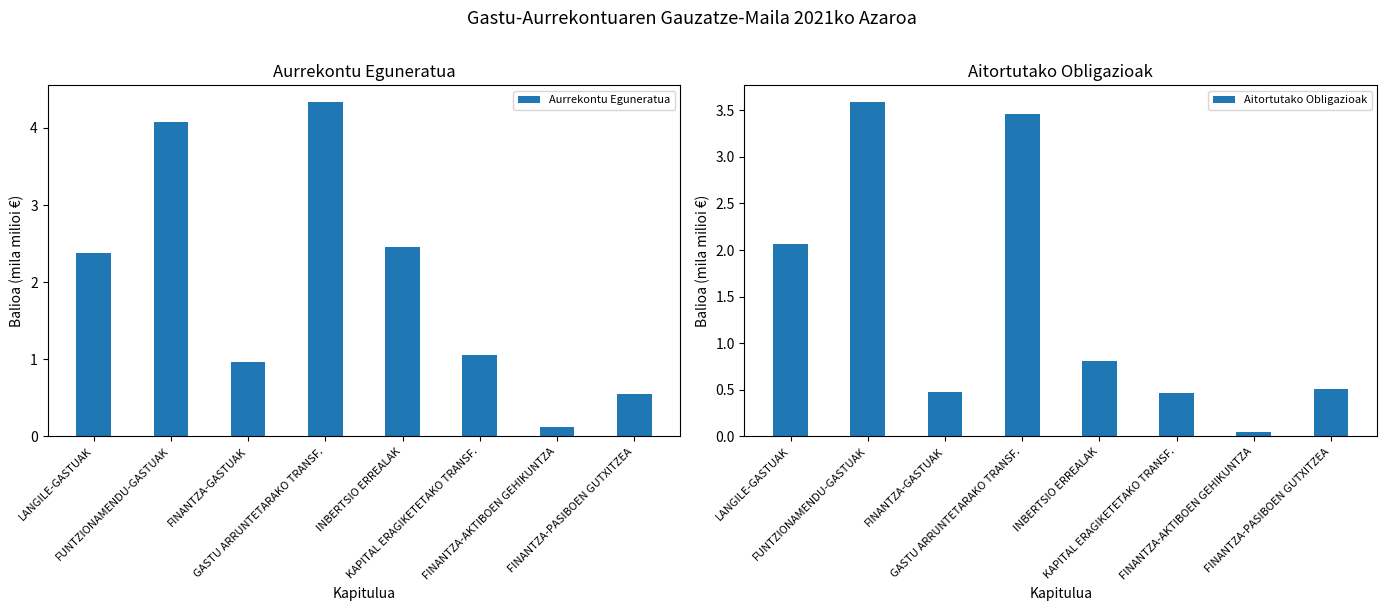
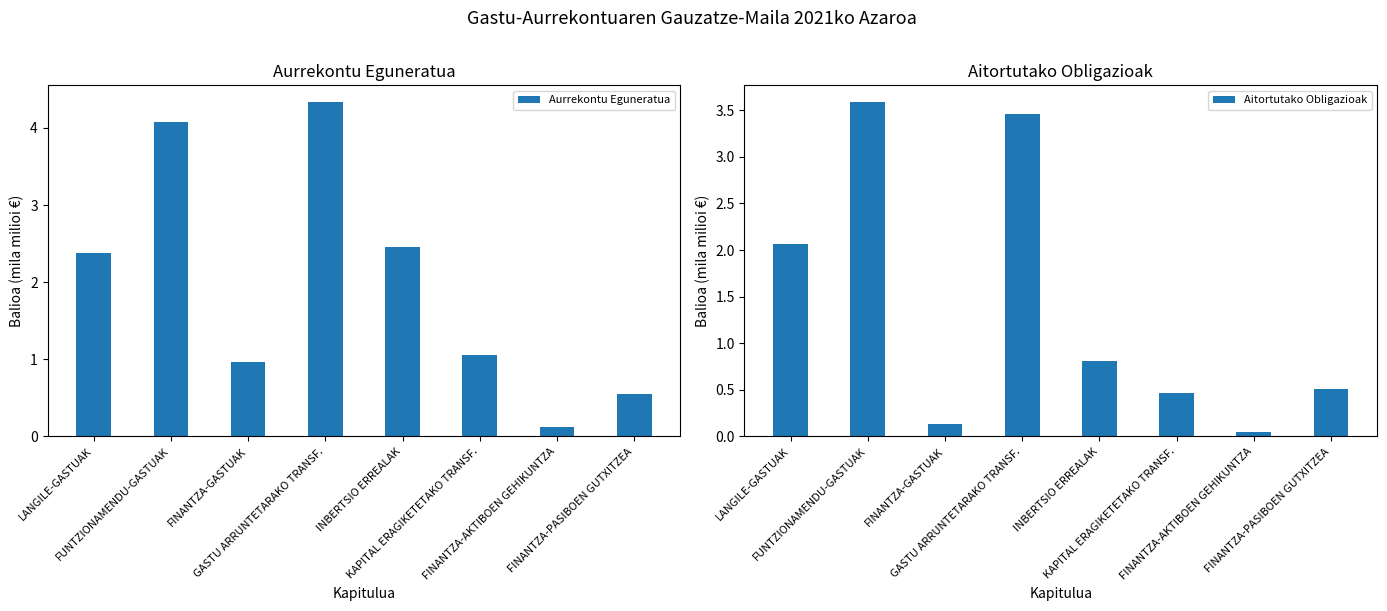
  {
    "Aurrekontu Eguneratua": {
      "LANGILE-GASTUAK": 2.4,
      "FUNTZIONAMENDU-GASTUAK": 4.1,
      "FINANTZA-GASTUAK": 1.0,
      "GASTU ARRUNTETARAKO TRANSF.": 4.3,
      "INBERTSIO ERREALAK": 2.5,
      "KAPITAL ERAGIKETETAKO TRANSF.": 1.1,
      "FINANTZA-AKTIBOEN GEHIKUNTZA": 0.1,
      "FINANTZA-PASIBOEN GUTXITZEA": 0.6
    },
    "Aitortutako Obligazioak": {
      "LANGILE-GASTUAK": 2.1,
      "FUNTZIONAMENDU-GASTUAK": 3.6,
-     "FINANTZA-GASTUAK": 0.5,
+     "FINANTZA-GASTUAK": 0.1,
      "GASTU ARRUNTETARAKO TRANSF.": 3.5,
      "INBERTSIO ERREALAK": 0.8,
      "KAPITAL ERAGIKETETAKO TRANSF.": 0.5,
      "FINANTZA-AKTIBOEN GEHIKUNTZA": 0.0,
      "FINANTZA-PASIBOEN GUTXITZEA": 0.5
    }
  }
